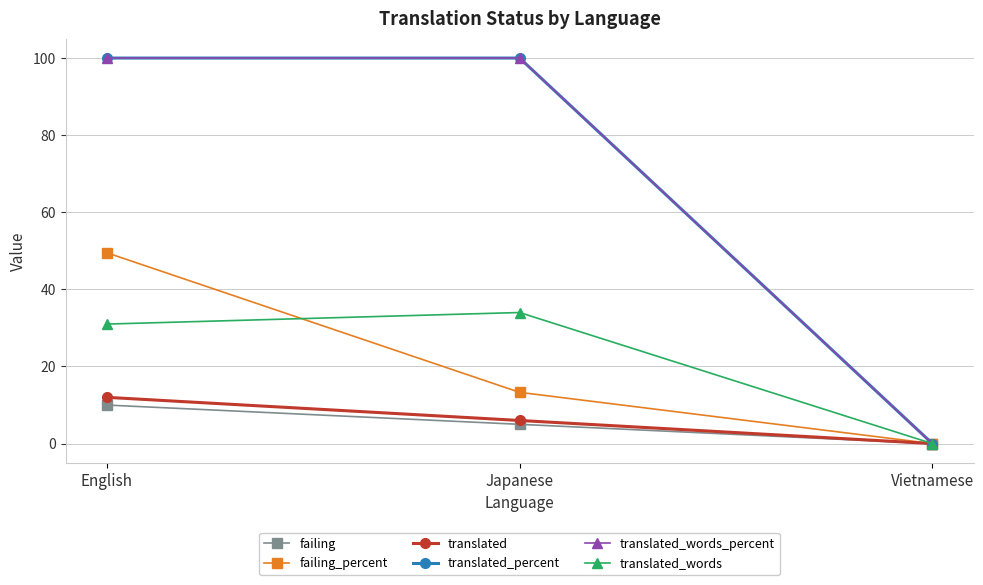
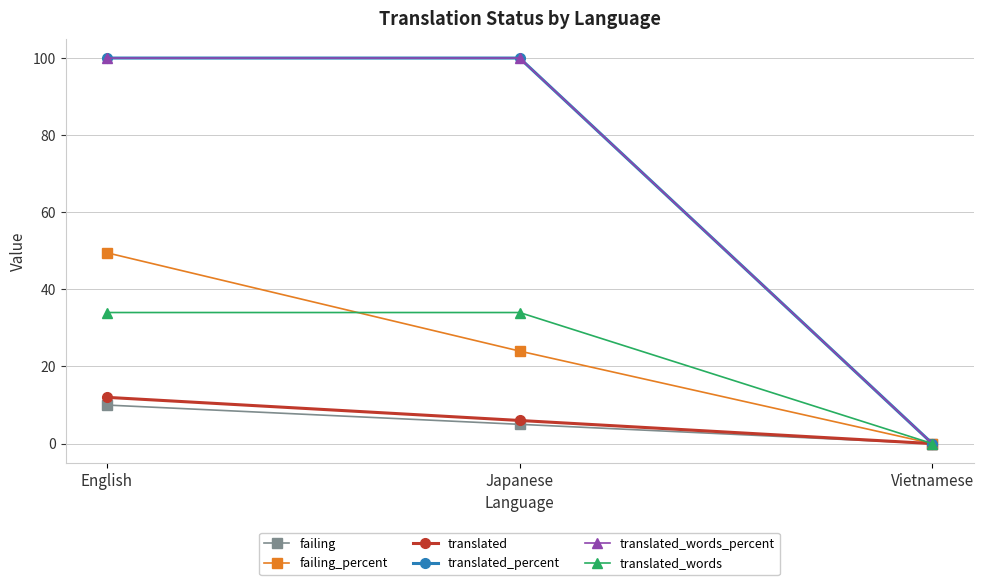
  {
    "failing": {
      "English": 10,
      "Japanese": 5
    },
    "failing_percent": {
      "English": 50,
-     "Japanese": 13
+     "Japanese": 24
    },
    "translated": {
      "English": 12,
      "Japanese": 6
    },
    "translated_words_percent": {
      "English": 100,
      "Japanese": 100
    },
    "translated_words": {
-     "English": 31,
+     "English": 34,
      "Japanese": 34
    }
  }
